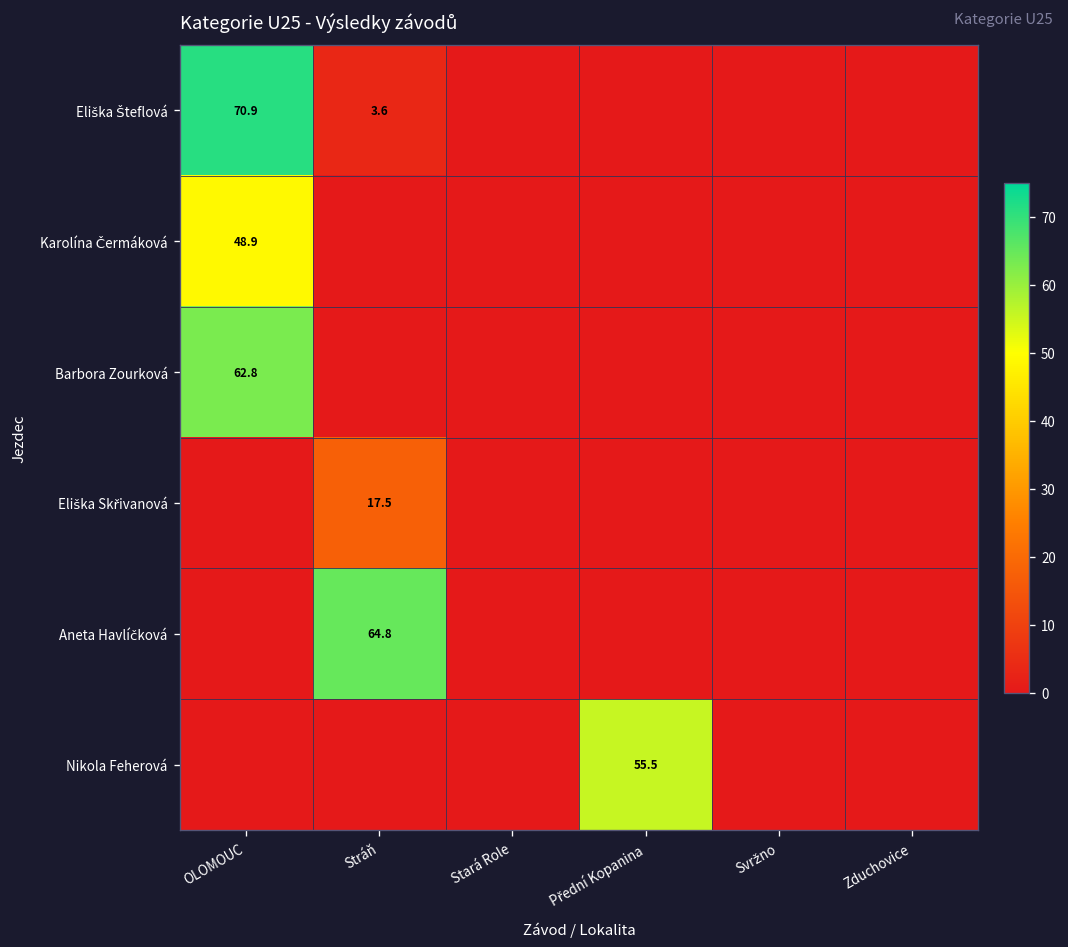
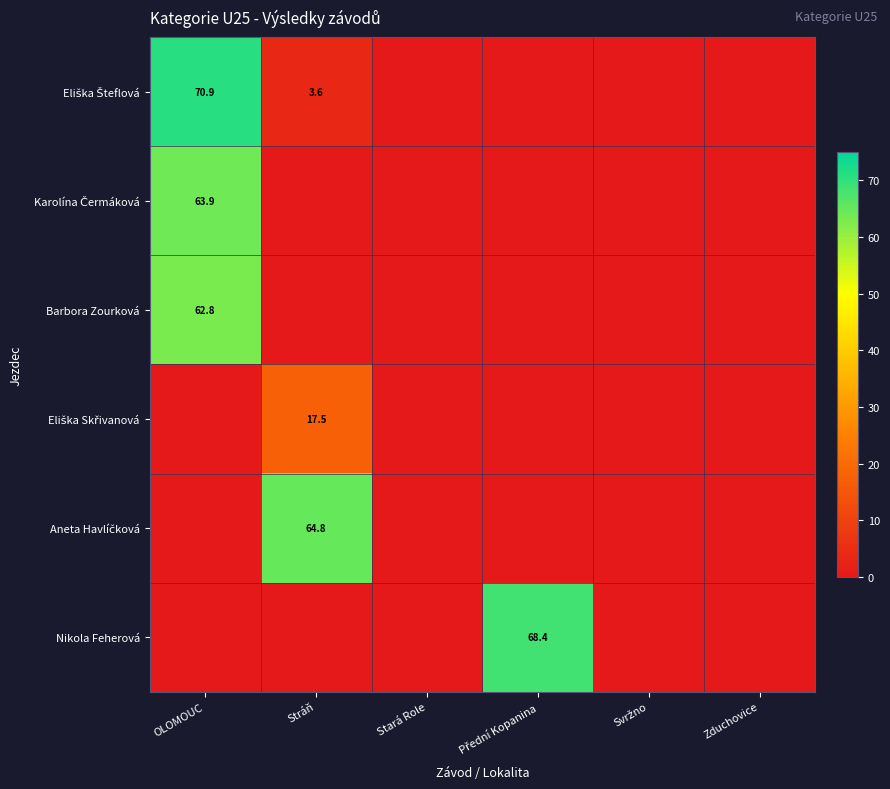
  {
    "Eliška Šteflová": {
      "OLOMOUC": 70.9,
      "Stráň": 3.6
    },
    "Karolína Čermáková": {
-     "OLOMOUC": 48.9
+     "OLOMOUC": 63.9
    },
    "Barbora Zourková": {
      "OLOMOUC": 62.8
    },
    "Eliška Skřivanová": {
      "Stráň": 17.5
    },
    "Aneta Havlíčková": {
      "Stráň": 64.8
    },
    "Nikola Feherová": {
-     "Přední Kopanina": 55.5
+     "Přední Kopanina": 68.4
    }
  }
